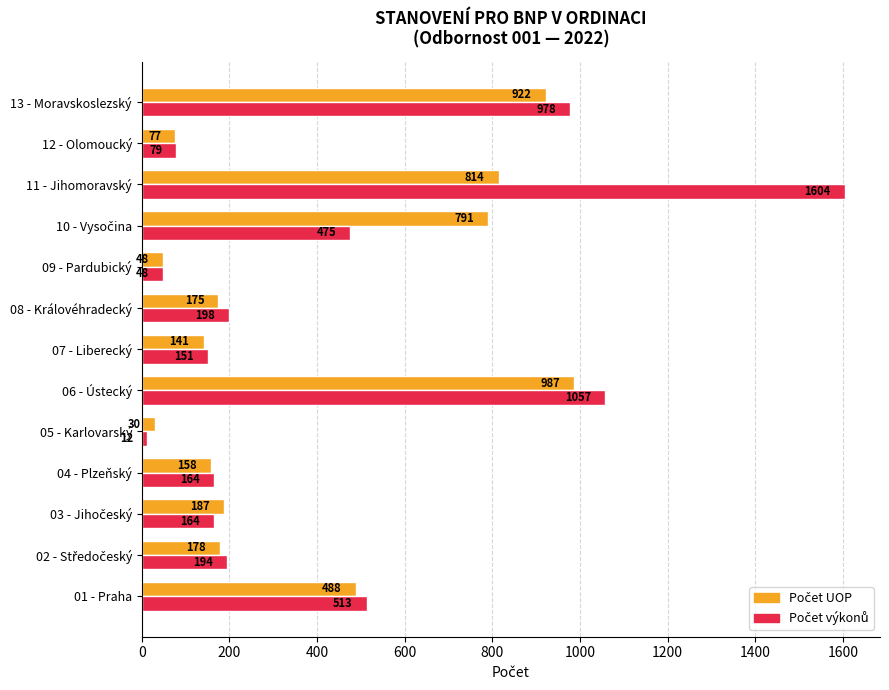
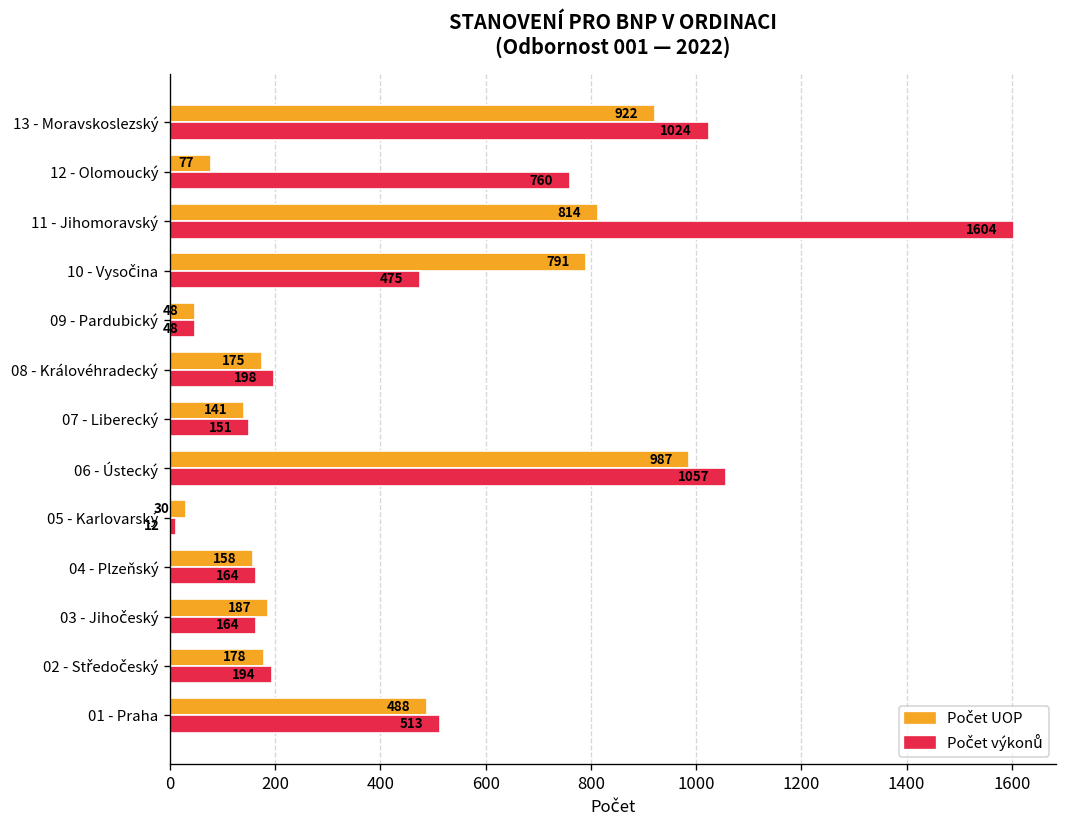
  {
    "Počet UOP": {
      "13 - Moravskoslezský": 922,
      "12 - Olomoucký": 77,
      "11 - Jihomoravský": 814,
      "10 - Vysočina": 791,
      "09 - Pardubický": 48,
      "08 - Královéhradecký": 175,
      "07 - Liberecký": 141,
      "06 - Ústecký": 987,
      "05 - Karlovarský": 30,
      "04 - Plzeňský": 158,
      "03 - Jihočeský": 187,
      "02 - Středočeský": 178,
      "01 - Praha": 488
    },
    "Počet výkonů": {
-     "13 - Moravskoslezský": 978,
-     "12 - Olomoucký": 79,
+     "13 - Moravskoslezský": 1024,
+     "12 - Olomoucký": 760,
      "11 - Jihomoravský": 1604,
      "10 - Vysočina": 475,
      "09 - Pardubický": 48,
      "08 - Královéhradecký": 198,
      "07 - Liberecký": 151,
      "06 - Ústecký": 1057,
      "05 - Karlovarský": 12,
      "04 - Plzeňský": 164,
      "03 - Jihočeský": 164,
      "02 - Středočeský": 194,
      "01 - Praha": 513
    }
  }
